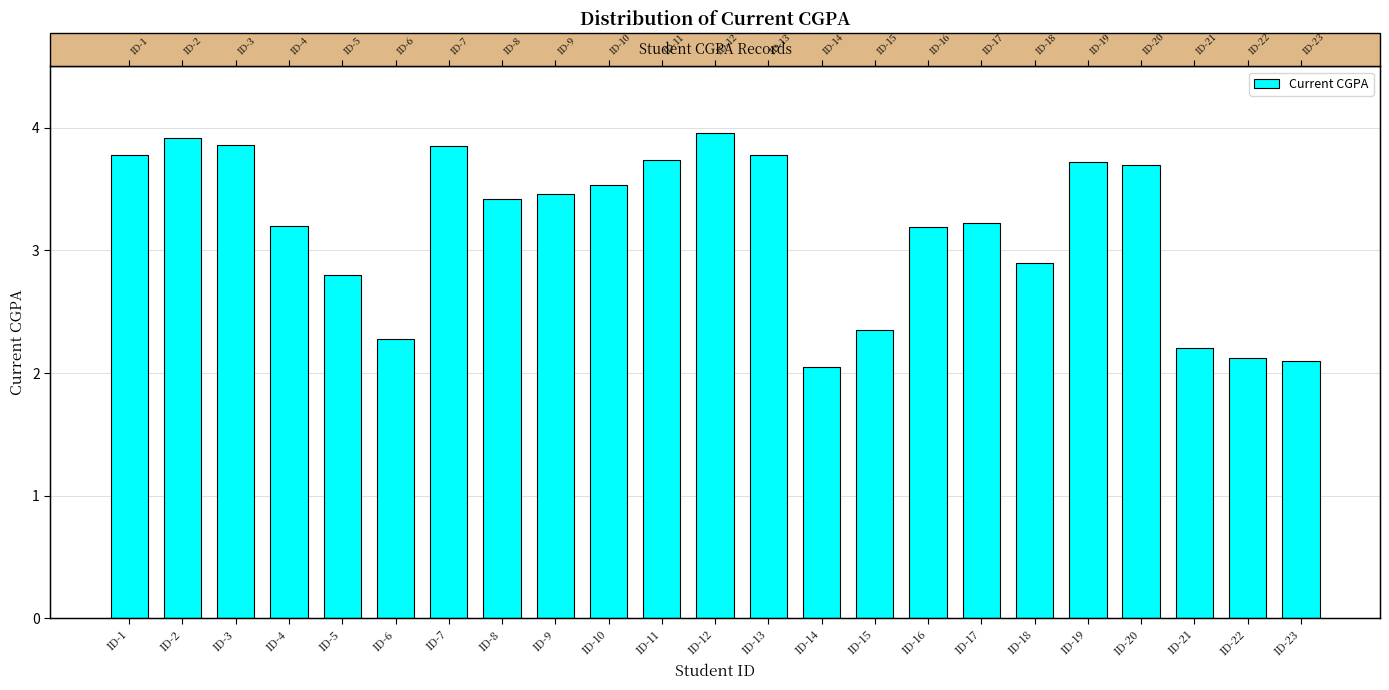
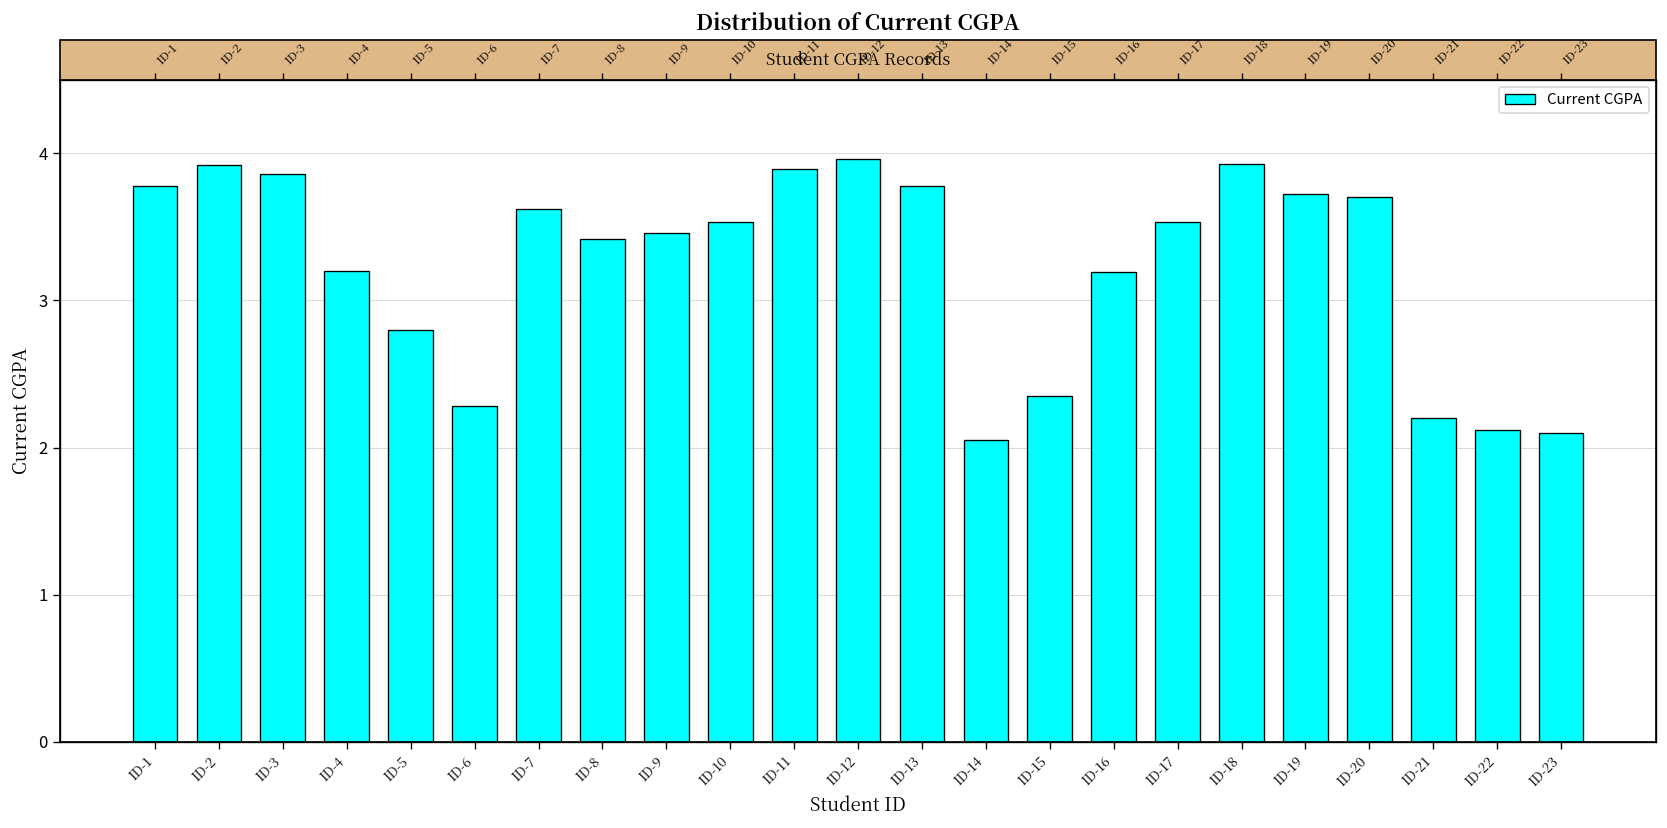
  {
    "ID-1": 3.78,
    "ID-2": 3.92,
    "ID-3": 3.86,
    "ID-4": 3.20,
    "ID-5": 2.80,
    "ID-6": 2.28,
-   "ID-7": 3.85,
+   "ID-7": 3.62,
    "ID-8": 3.42,
    "ID-9": 3.46,
    "ID-10": 3.53,
-   "ID-11": 3.74,
+   "ID-11": 3.89,
    "ID-12": 3.96,
    "ID-13": 3.78,
    "ID-14": 2.05,
    "ID-15": 2.35,
    "ID-16": 3.19,
-   "ID-17": 3.22,
-   "ID-18": 2.90,
+   "ID-17": 3.53,
+   "ID-18": 3.93,
    "ID-19": 3.72,
    "ID-20": 3.70,
    "ID-21": 2.20,
    "ID-22": 2.12,
    "ID-23": 2.10
  }
